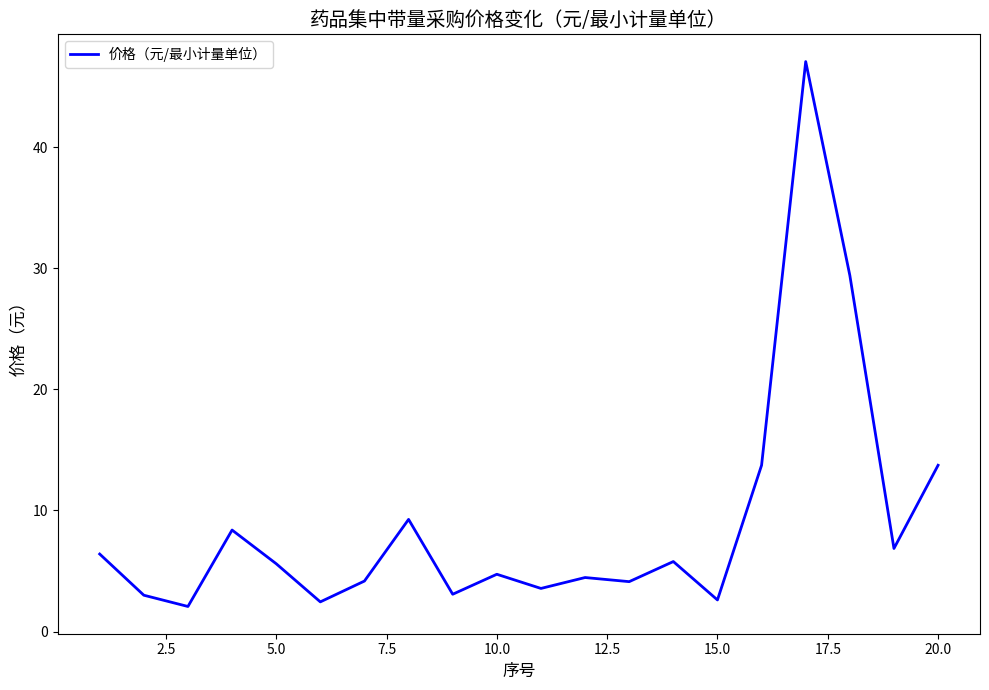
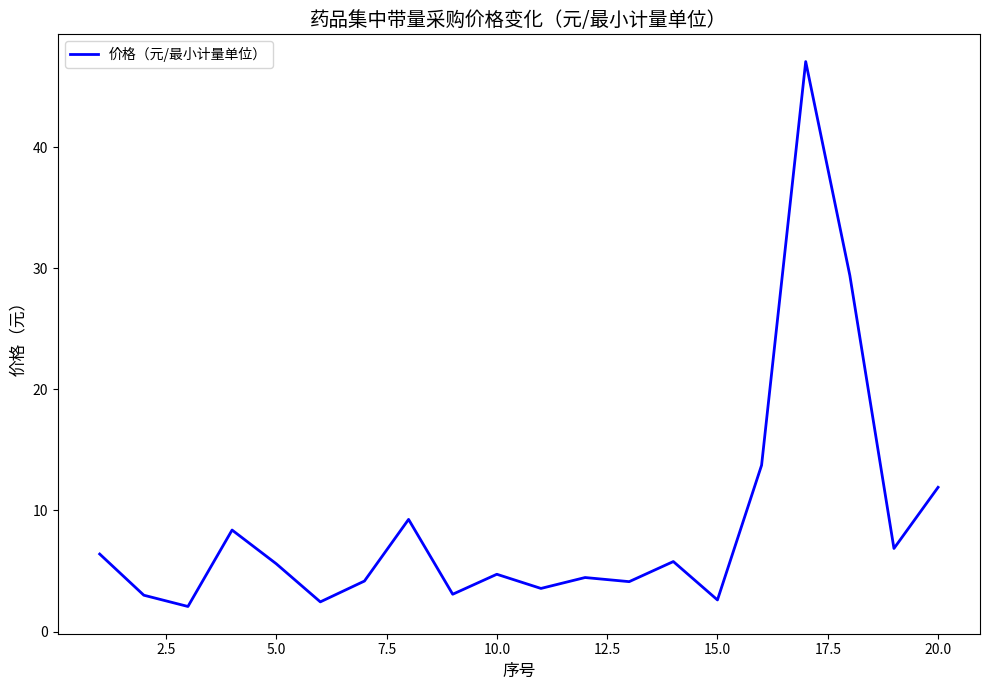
  {
    "5.0": 5.6,
    "10.0": 4.7,
    "15.0": 2.6,
-   "20.0": 13.7
+   "20.0": 11.9
  }
